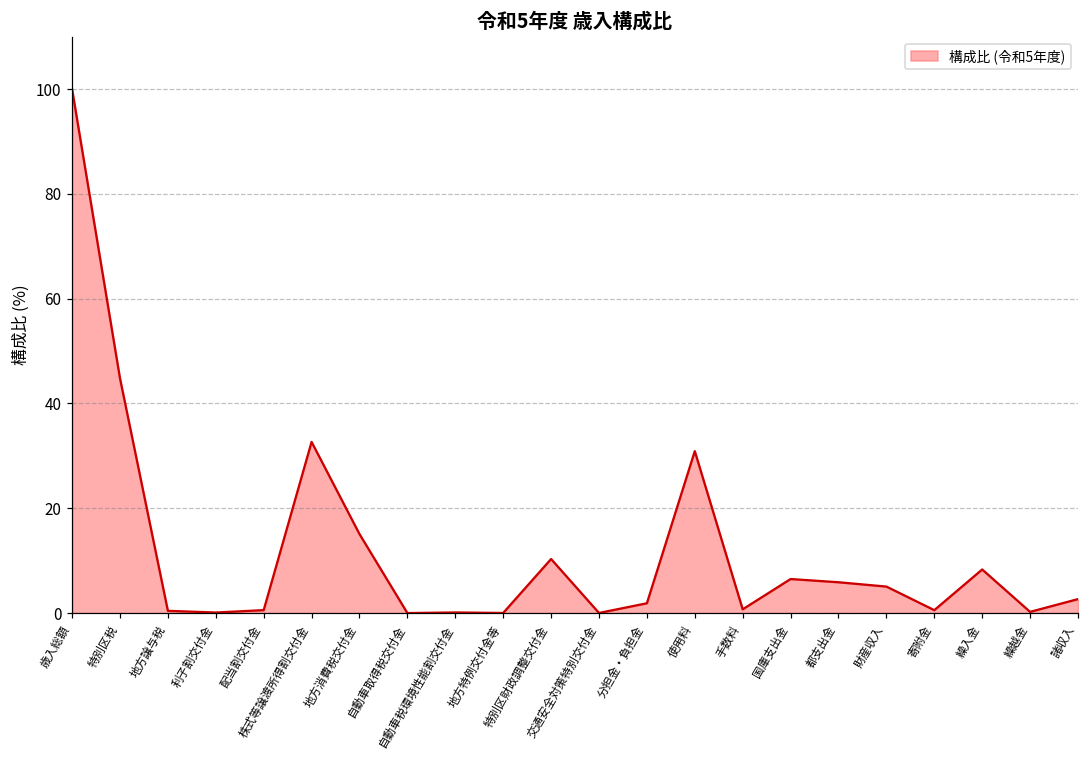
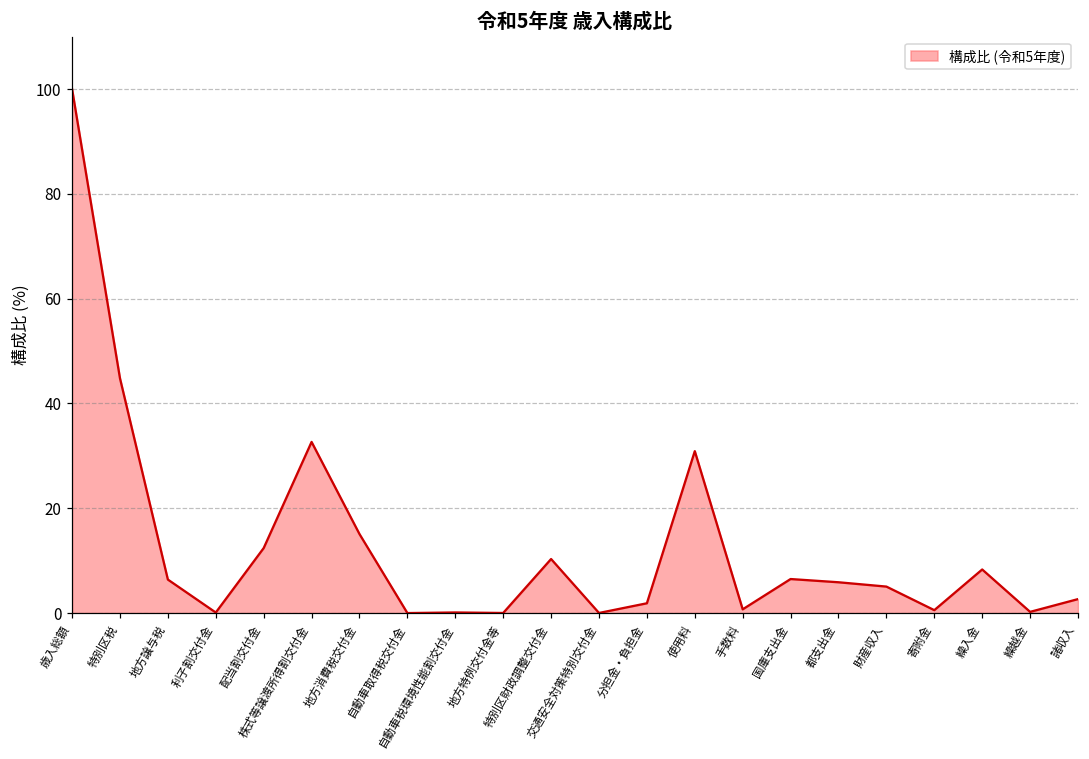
  {
    "歳入総額": 100,
    "特別区税": 45,
-   "地方譲与税": 0,
+   "地方譲与税": 6,
    "利子割交付金": 0,
-   "配当割交付金": 1,
+   "配当割交付金": 12,
    "株式等譲渡所得割交付金": 33,
    "地方消費税交付金": 15,
    "自動車取得税交付金": 0,
    "自動車税環境性能割交付金": 0,
    "地方特例交付金等": 0,
    "特別区財政調整交付金": 10,
    "交通安全対策特別交付金": 0,
    "分担金・負担金": 2,
    "使用料": 31,
    "手数料": 1,
    "国庫支出金": 6,
    "都支出金": 6,
    "財産収入": 5,
    "寄附金": 1,
    "繰入金": 8,
    "繰越金": 0,
    "諸収入": 3
  }
